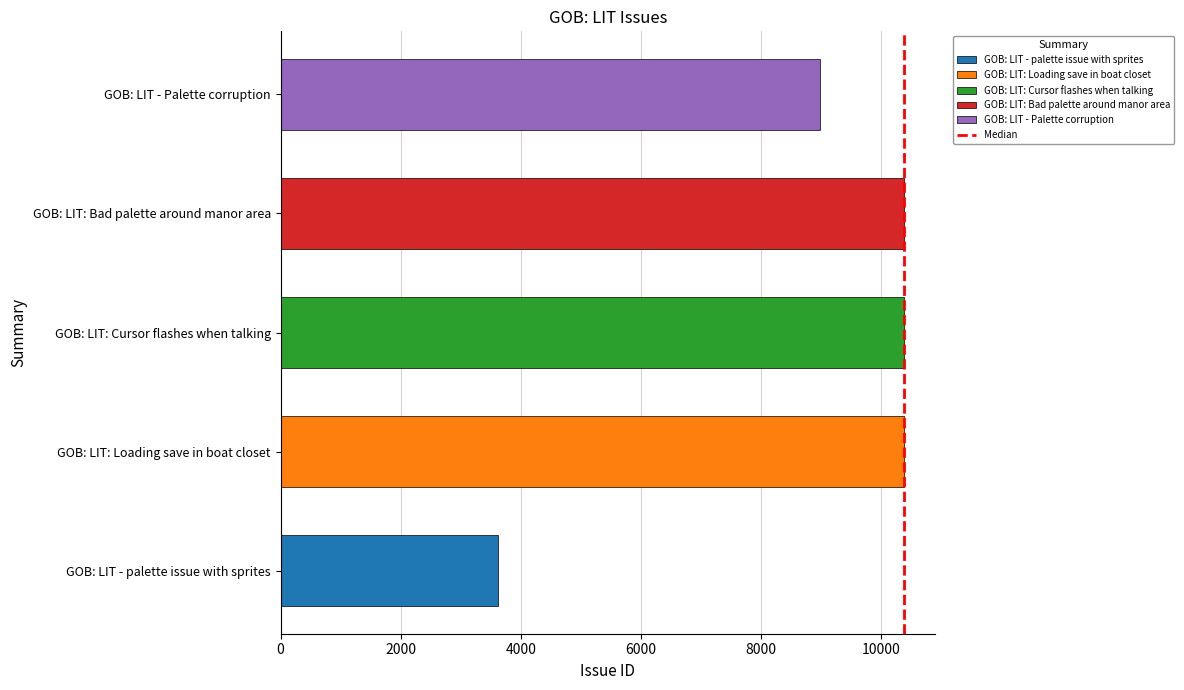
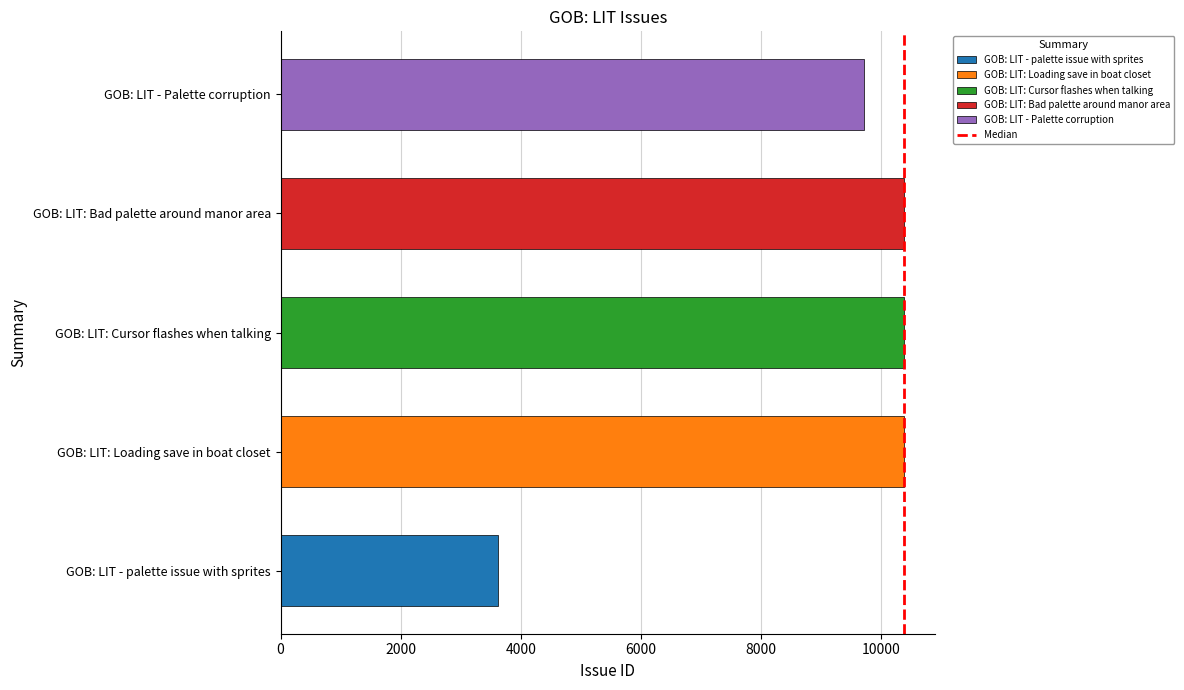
  {
-   "GOB: LIT - Palette corruption": 9000,
+   "GOB: LIT - Palette corruption": 9700,
    "GOB: LIT: Bad palette around manor area": 10400,
    "GOB: LIT: Cursor flashes when talking": 10400,
    "GOB: LIT: Loading save in boat closet": 10400,
    "GOB: LIT - palette issue with sprites": 3600
  }
